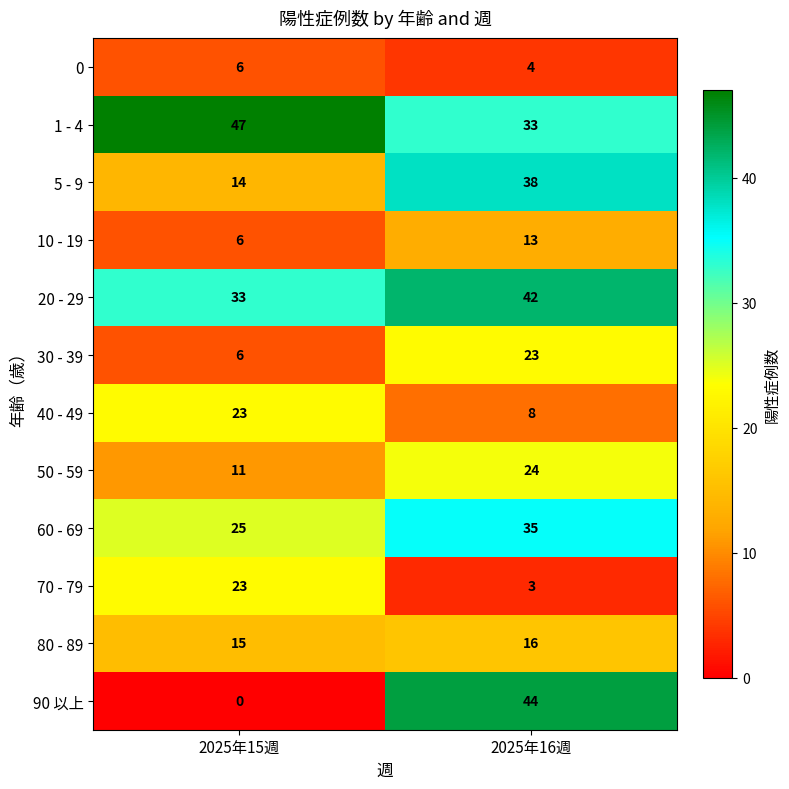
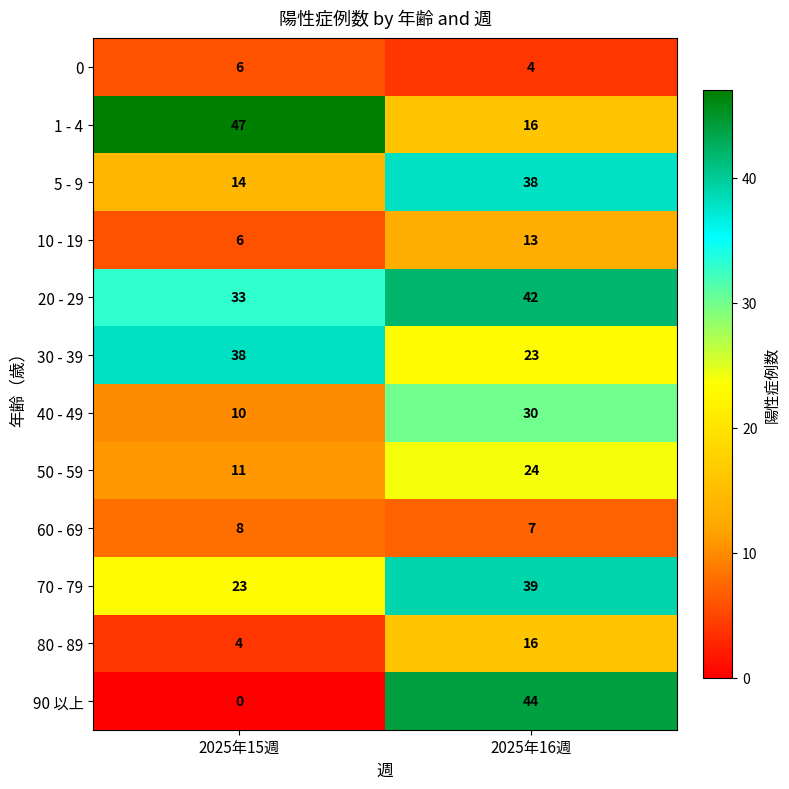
  {
    "0": {
      "2025年15週": 6,
      "2025年16週": 4
    },
    "1 - 4": {
      "2025年15週": 47,
-     "2025年16週": 33
+     "2025年16週": 16
    },
    "5 - 9": {
      "2025年15週": 14,
      "2025年16週": 38
    },
    "10 - 19": {
      "2025年15週": 6,
      "2025年16週": 13
    },
    "20 - 29": {
      "2025年15週": 33,
      "2025年16週": 42
    },
    "30 - 39": {
-     "2025年15週": 6,
+     "2025年15週": 38,
      "2025年16週": 23
    },
    "40 - 49": {
-     "2025年15週": 23,
-     "2025年16週": 8
+     "2025年15週": 10,
+     "2025年16週": 30
    },
    "50 - 59": {
      "2025年15週": 11,
      "2025年16週": 24
    },
    "60 - 69": {
-     "2025年15週": 25,
-     "2025年16週": 35
+     "2025年15週": 8,
+     "2025年16週": 7
    },
    "70 - 79": {
      "2025年15週": 23,
-     "2025年16週": 3
+     "2025年16週": 39
    },
    "80 - 89": {
-     "2025年15週": 15,
+     "2025年15週": 4,
      "2025年16週": 16
    },
    "90 以上": {
      "2025年15週": 0,
      "2025年16週": 44
    }
  }
